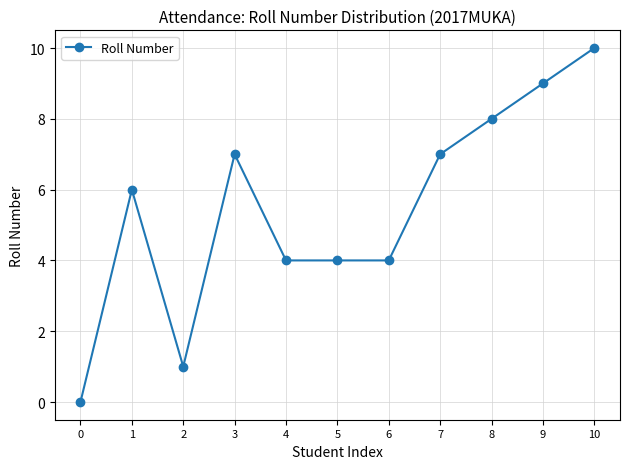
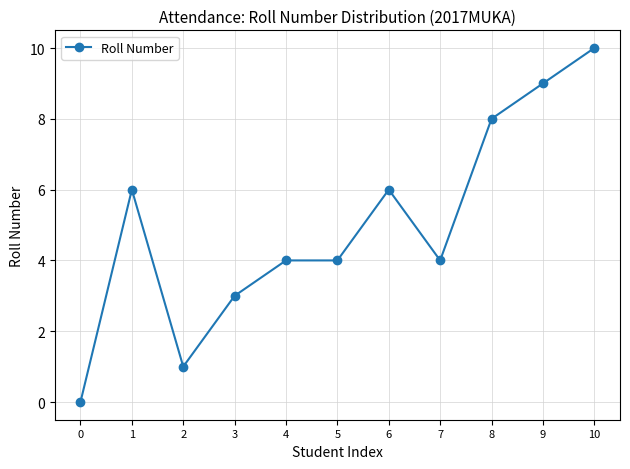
  {
    "0": 0,
    "1": 6,
    "2": 1,
-   "3": 7,
+   "3": 3,
    "4": 4,
    "5": 4,
-   "6": 4,
-   "7": 7,
+   "6": 6,
+   "7": 4,
    "8": 8,
    "9": 9,
    "10": 10
  }
